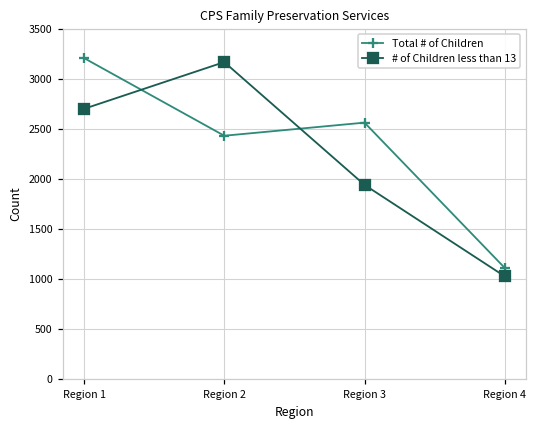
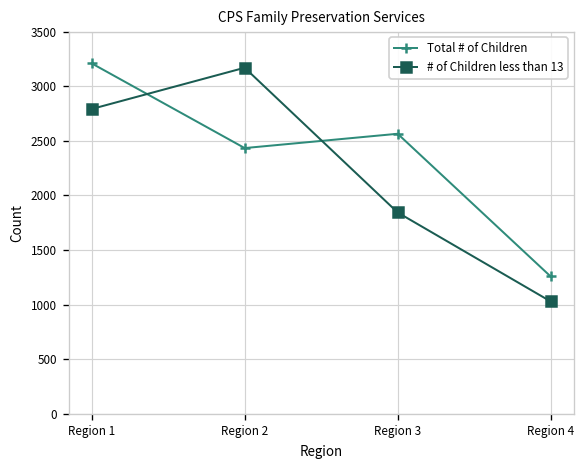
  {
    "Total # of Children": {
      "Region 1": 3200,
      "Region 2": 2400,
      "Region 3": 2600,
-     "Region 4": 1100
+     "Region 4": 1300
    },
    "# of Children less than 13": {
-     "Region 1": 2700,
+     "Region 1": 2800,
      "Region 2": 3200,
-     "Region 3": 1900,
+     "Region 3": 1800,
      "Region 4": 1000
    }
  }
